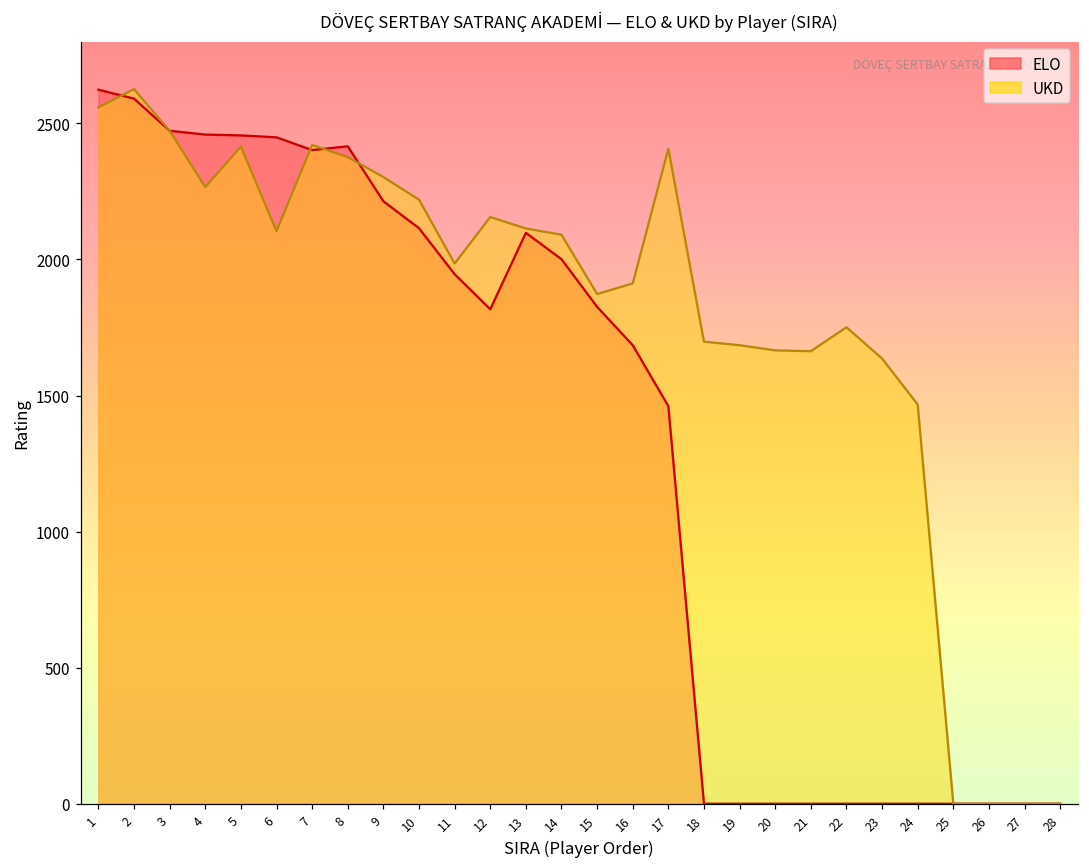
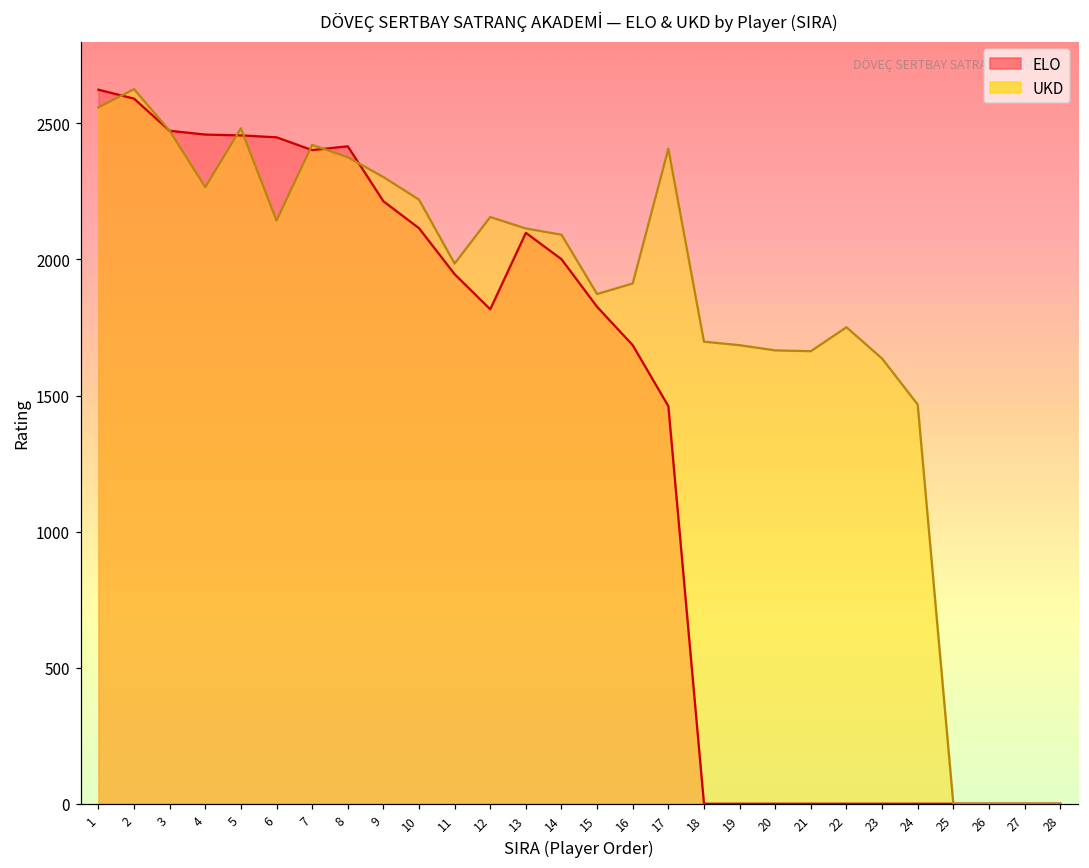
  {
    "ELO": {
      "1": 2620,
      "2": 2590,
      "4": 2460,
      "5": 2460,
      "6": 2450,
      "7": 2400,
      "8": 2420,
      "9": 2210,
      "10": 2120,
      "11": 1950,
      "12": 1820,
      "13": 2100,
      "14": 2000,
      "15": 1830,
      "16": 1690,
      "17": 1460,
      "18": 0,
      "19": 0,
      "20": 0,
      "21": 0,
      "22": 0,
      "23": 0,
      "24": 0
    },
    "UKD": {
      "1": 2560,
      "2": 2630,
      "4": 2270,
-     "5": 2420,
-     "6": 2100,
+     "5": 2480,
+     "6": 2140,
      "7": 2420,
      "8": 2380,
      "9": 2300,
      "10": 2220,
      "11": 1990,
      "12": 2160,
      "13": 2110,
      "14": 2090,
      "15": 1870,
      "16": 1910,
      "17": 2410,
      "18": 1700,
      "19": 1690,
      "20": 1670,
      "21": 1660,
      "22": 1750,
      "23": 1640,
      "24": 1470
    }
  }
